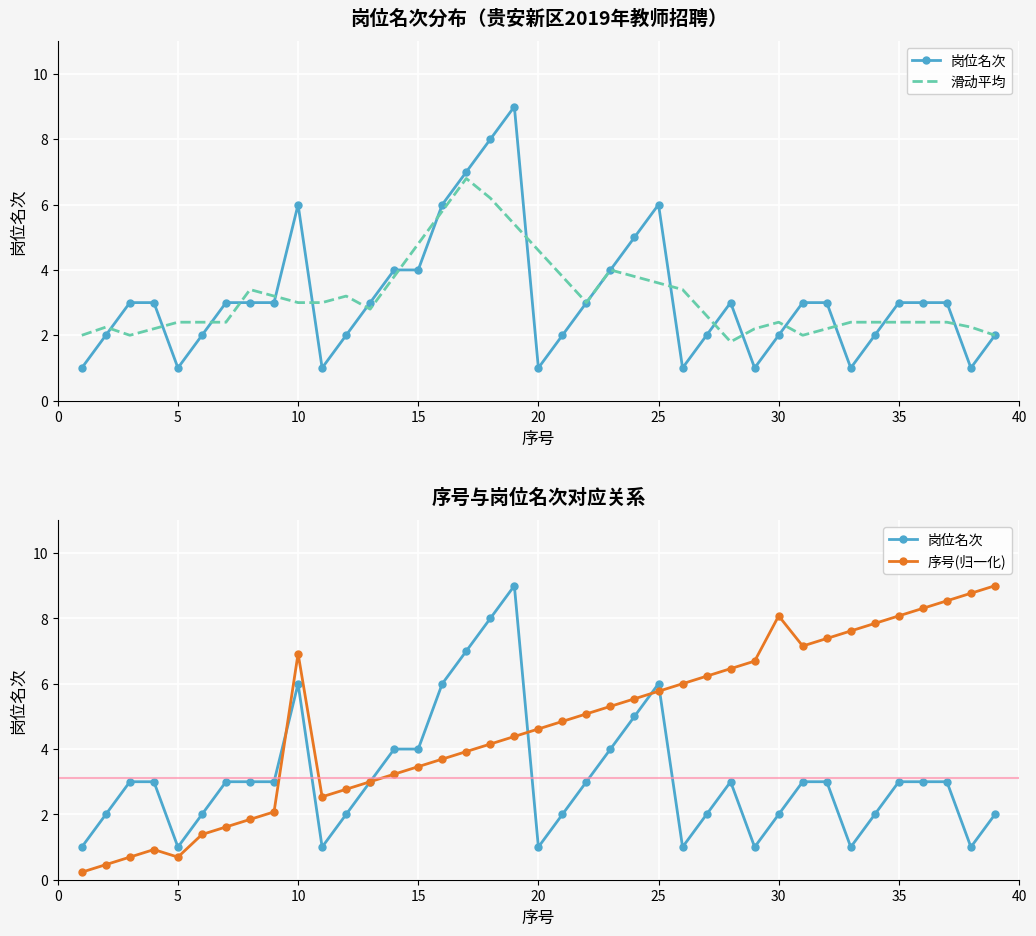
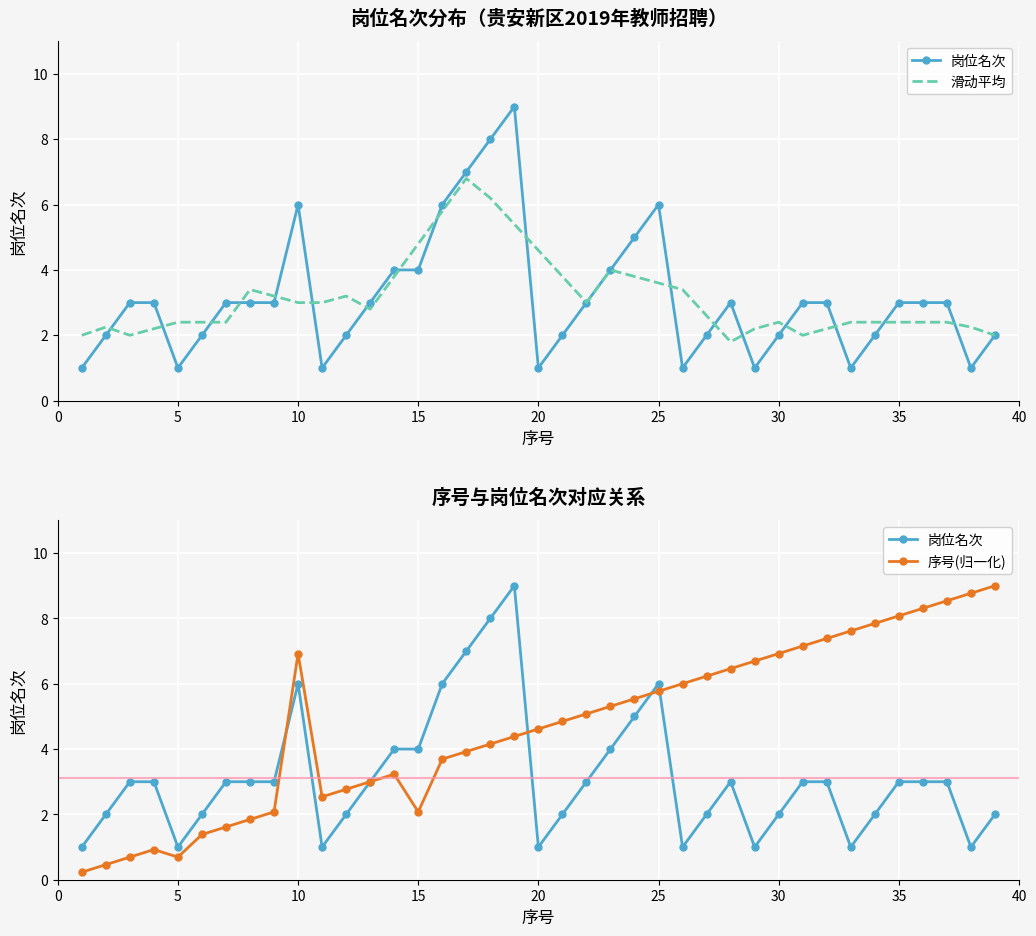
  {
    "序号与岗位名次对应关系": {
      "岗位名次": {
        "5": 1.0,
        "10": 6.0,
        "15": 4.0,
        "20": 1.0,
        "25": 6.0,
        "30": 2.0,
        "35": 3.0
      },
      "序号(归一化)": {
        "5": 0.7,
        "10": 6.9,
-       "15": 3.5,
+       "15": 2.1,
        "20": 4.6,
        "25": 5.8,
-       "30": 8.1,
+       "30": 6.9,
        "35": 8.1
      }
    }
  }
